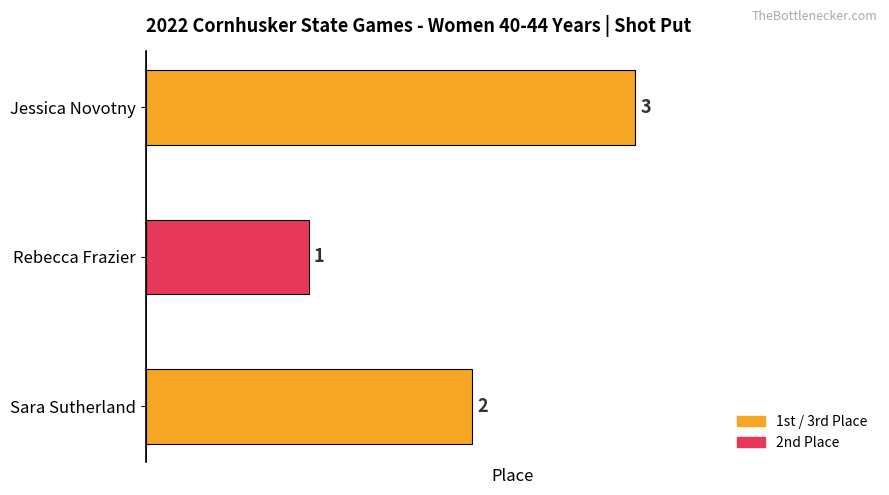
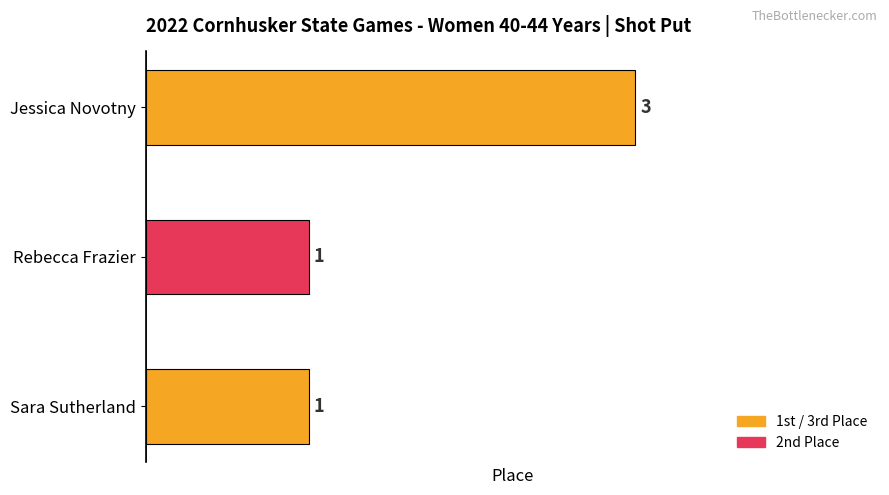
  {
    "Jessica Novotny": 3,
    "Rebecca Frazier": 1,
-   "Sara Sutherland": 2
+   "Sara Sutherland": 1
  }
